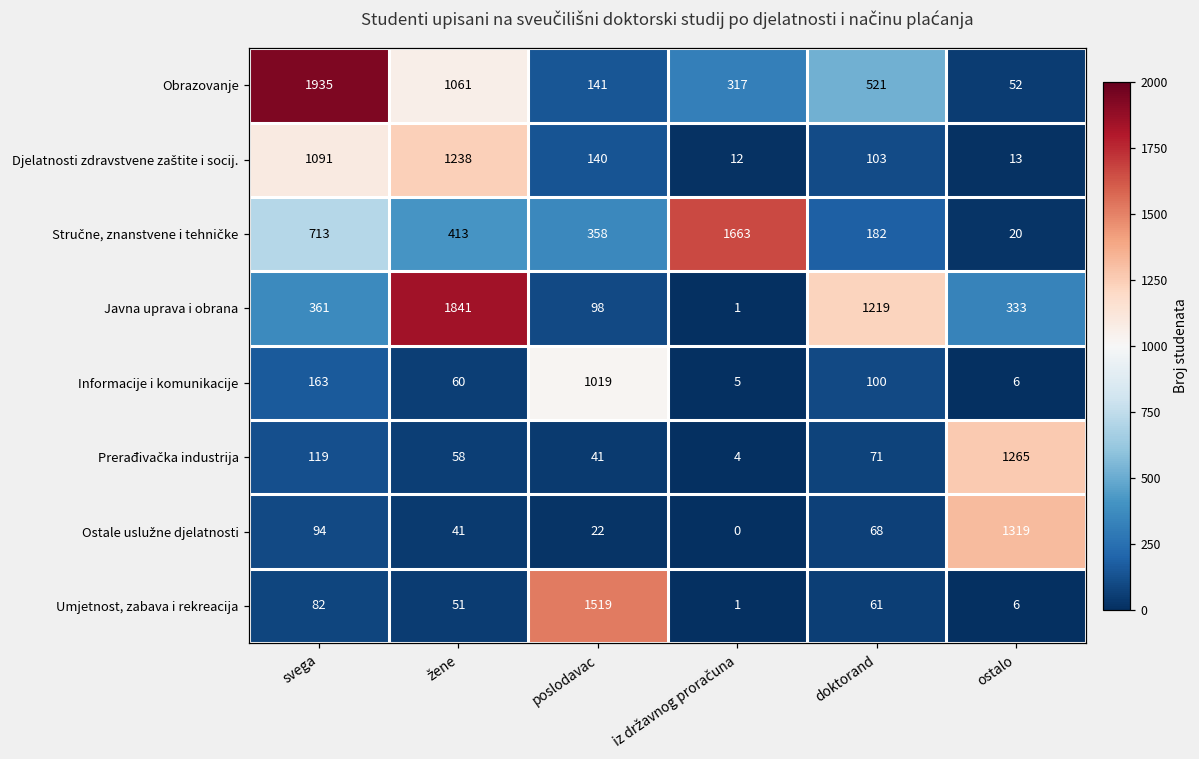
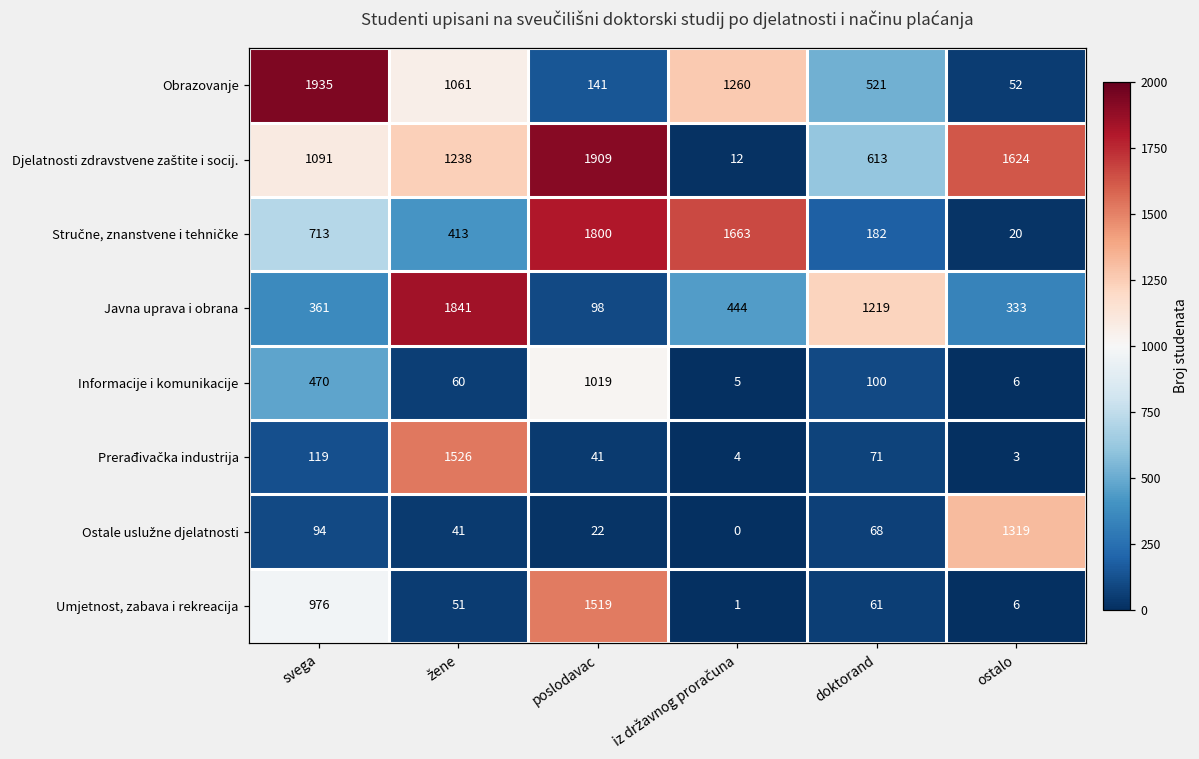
  {
    "Obrazovanje": {
      "svega": 1935,
      "žene": 1061,
      "poslodavac": 141,
-     "iz državnog proračuna": 317,
+     "iz državnog proračuna": 1260,
      "doktorand": 521,
      "ostalo": 52
    },
    "Djelatnosti zdravstvene zaštite i socij.": {
      "svega": 1091,
      "žene": 1238,
-     "poslodavac": 140,
+     "poslodavac": 1909,
      "iz državnog proračuna": 12,
-     "doktorand": 103,
-     "ostalo": 13
+     "doktorand": 613,
+     "ostalo": 1624
    },
    "Stručne, znanstvene i tehničke": {
      "svega": 713,
      "žene": 413,
-     "poslodavac": 358,
+     "poslodavac": 1800,
      "iz državnog proračuna": 1663,
      "doktorand": 182,
      "ostalo": 20
    },
    "Javna uprava i obrana": {
      "svega": 361,
      "žene": 1841,
      "poslodavac": 98,
-     "iz državnog proračuna": 1,
+     "iz državnog proračuna": 444,
      "doktorand": 1219,
      "ostalo": 333
    },
    "Informacije i komunikacije": {
-     "svega": 163,
+     "svega": 470,
      "žene": 60,
      "poslodavac": 1019,
      "iz državnog proračuna": 5,
      "doktorand": 100,
      "ostalo": 6
    },
    "Prerađivačka industrija": {
      "svega": 119,
-     "žene": 58,
+     "žene": 1526,
      "poslodavac": 41,
      "iz državnog proračuna": 4,
      "doktorand": 71,
-     "ostalo": 1265
+     "ostalo": 3
    },
    "Ostale uslužne djelatnosti": {
      "svega": 94,
      "žene": 41,
      "poslodavac": 22,
      "iz državnog proračuna": 0,
      "doktorand": 68,
      "ostalo": 1319
    },
    "Umjetnost, zabava i rekreacija": {
-     "svega": 82,
+     "svega": 976,
      "žene": 51,
      "poslodavac": 1519,
      "iz državnog proračuna": 1,
      "doktorand": 61,
      "ostalo": 6
    }
  }
